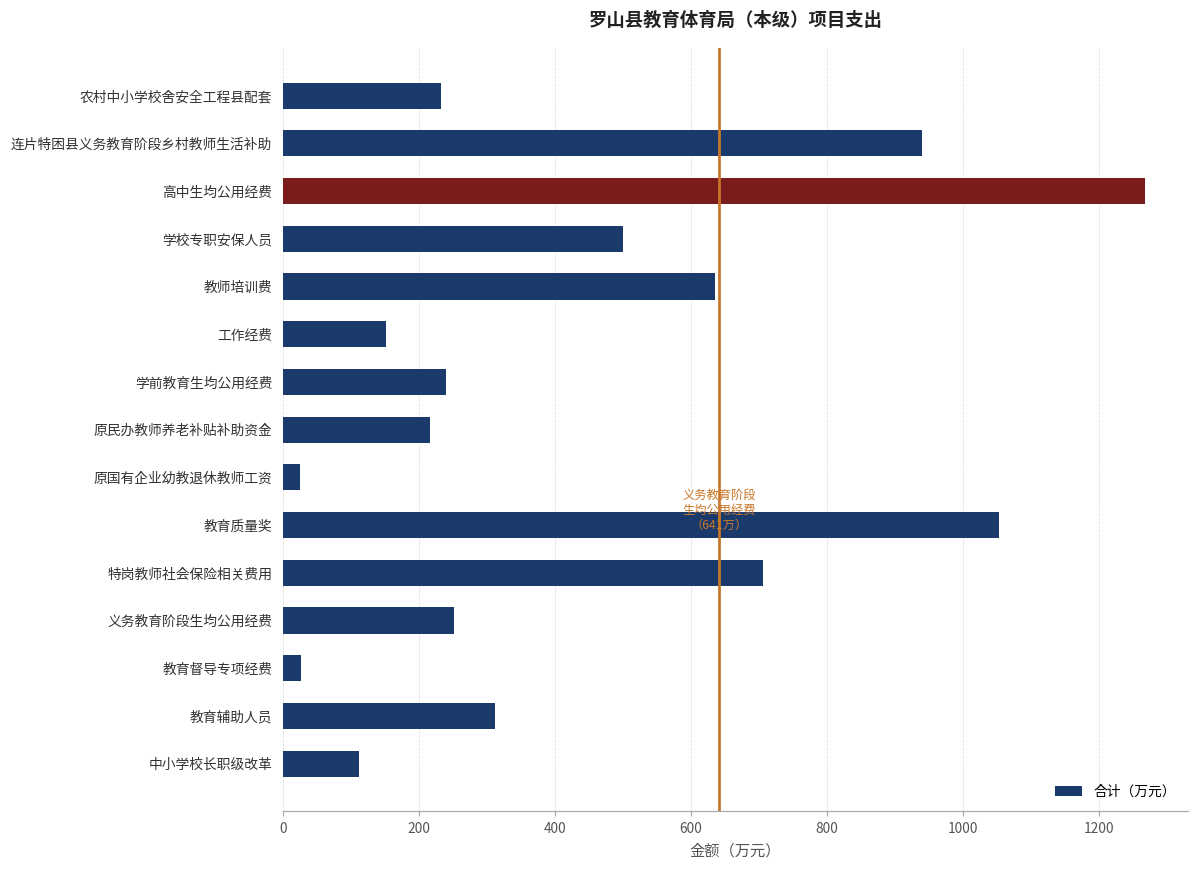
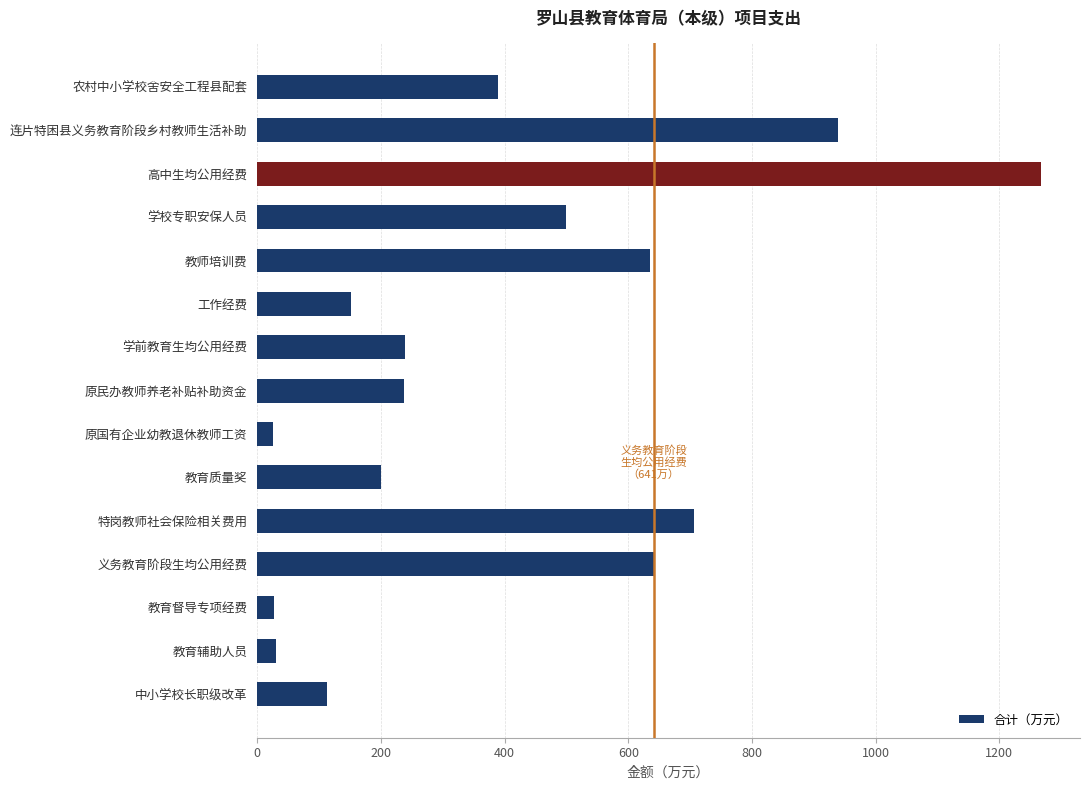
  {
-   "农村中小学校舍安全工程县配套": 230,
+   "农村中小学校舍安全工程县配套": 390,
    "连片特困县义务教育阶段乡村教师生活补助": 940,
    "高中生均公用经费": 1270,
    "学校专职安保人员": 500,
    "教师培训费": 640,
    "工作经费": 150,
    "学前教育生均公用经费": 240,
-   "原民办教师养老补贴补助资金": 220,
+   "原民办教师养老补贴补助资金": 240,
    "原国有企业幼教退休教师工资": 20,
-   "教育质量奖": 1050,
+   "教育质量奖": 200,
    "特岗教师社会保险相关费用": 710,
-   "义务教育阶段生均公用经费": 250,
+   "义务教育阶段生均公用经费": 640,
    "教育督导专项经费": 30,
-   "教育辅助人员": 310,
+   "教育辅助人员": 30,
    "中小学校长职级改革": 110
  }
